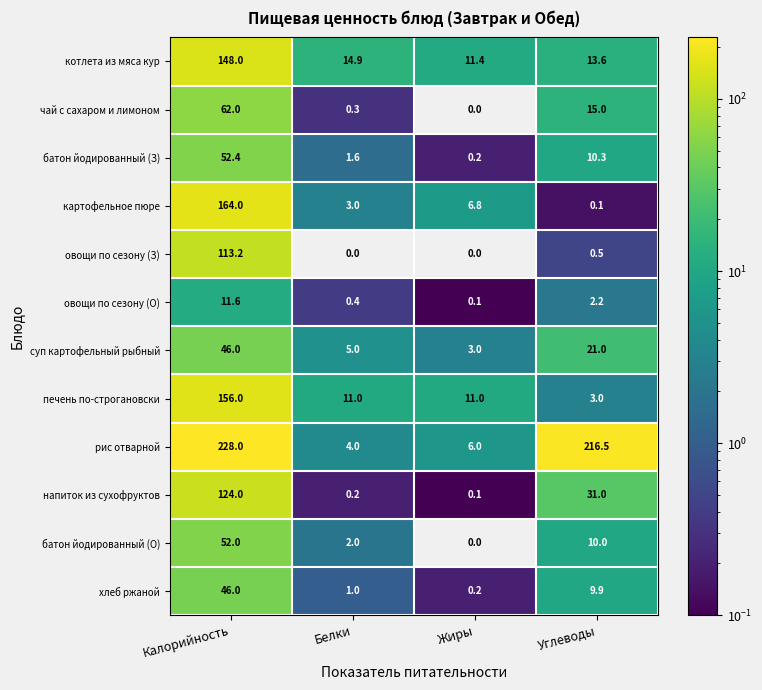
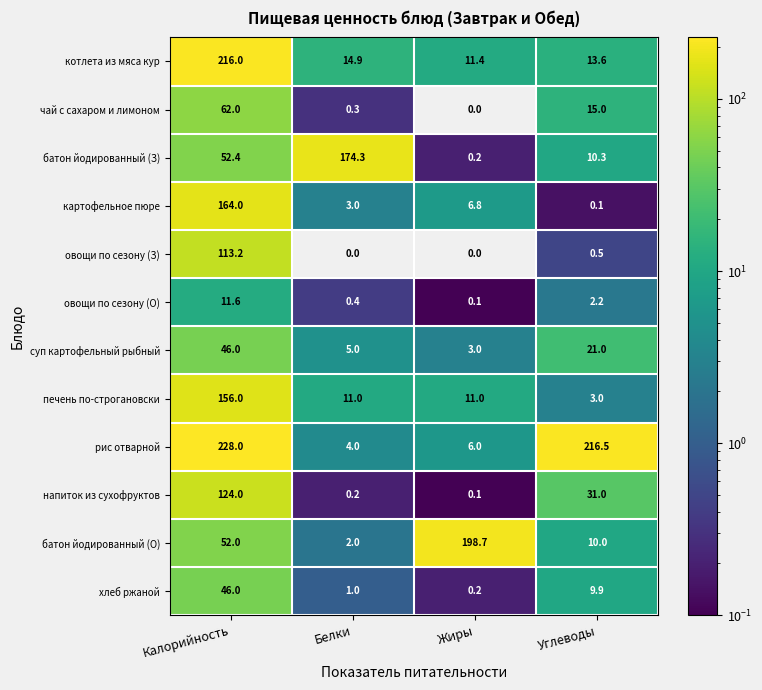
  {
    "котлета из мяса кур": {
-     "Калорийность": 148.0,
+     "Калорийность": 216.0,
      "Белки": 14.9,
      "Жиры": 11.4,
      "Углеводы": 13.6
    },
    "чай с сахаром и лимоном": {
      "Калорийность": 62.0,
      "Белки": 0.3,
      "Жиры": 0.0,
      "Углеводы": 15.0
    },
    "батон йодированный (З)": {
      "Калорийность": 52.4,
-     "Белки": 1.6,
+     "Белки": 174.3,
      "Жиры": 0.2,
      "Углеводы": 10.3
    },
    "картофельное пюре": {
      "Калорийность": 164.0,
      "Белки": 3.0,
      "Жиры": 6.8,
      "Углеводы": 0.1
    },
    "овощи по сезону (З)": {
      "Калорийность": 113.2,
      "Белки": 0.0,
      "Жиры": 0.0,
      "Углеводы": 0.5
    },
    "овощи по сезону (О)": {
      "Калорийность": 11.6,
      "Белки": 0.4,
      "Жиры": 0.1,
      "Углеводы": 2.2
    },
    "суп картофельный рыбный": {
      "Калорийность": 46.0,
      "Белки": 5.0,
      "Жиры": 3.0,
      "Углеводы": 21.0
    },
    "печень по-строгановски": {
      "Калорийность": 156.0,
      "Белки": 11.0,
      "Жиры": 11.0,
      "Углеводы": 3.0
    },
    "рис отварной": {
      "Калорийность": 228.0,
      "Белки": 4.0,
      "Жиры": 6.0,
      "Углеводы": 216.5
    },
    "напиток из сухофруктов": {
      "Калорийность": 124.0,
      "Белки": 0.2,
      "Жиры": 0.1,
      "Углеводы": 31.0
    },
    "батон йодированный (О)": {
      "Калорийность": 52.0,
      "Белки": 2.0,
-     "Жиры": 0.0,
+     "Жиры": 198.7,
      "Углеводы": 10.0
    },
    "хлеб ржаной": {
      "Калорийность": 46.0,
      "Белки": 1.0,
      "Жиры": 0.2,
      "Углеводы": 9.9
    }
  }
